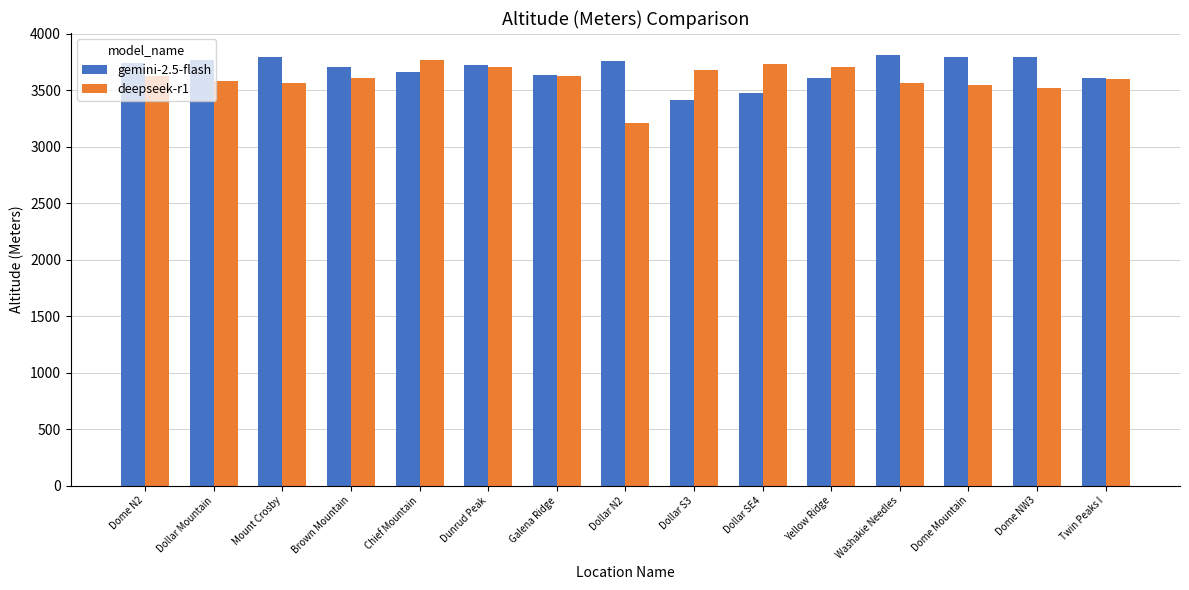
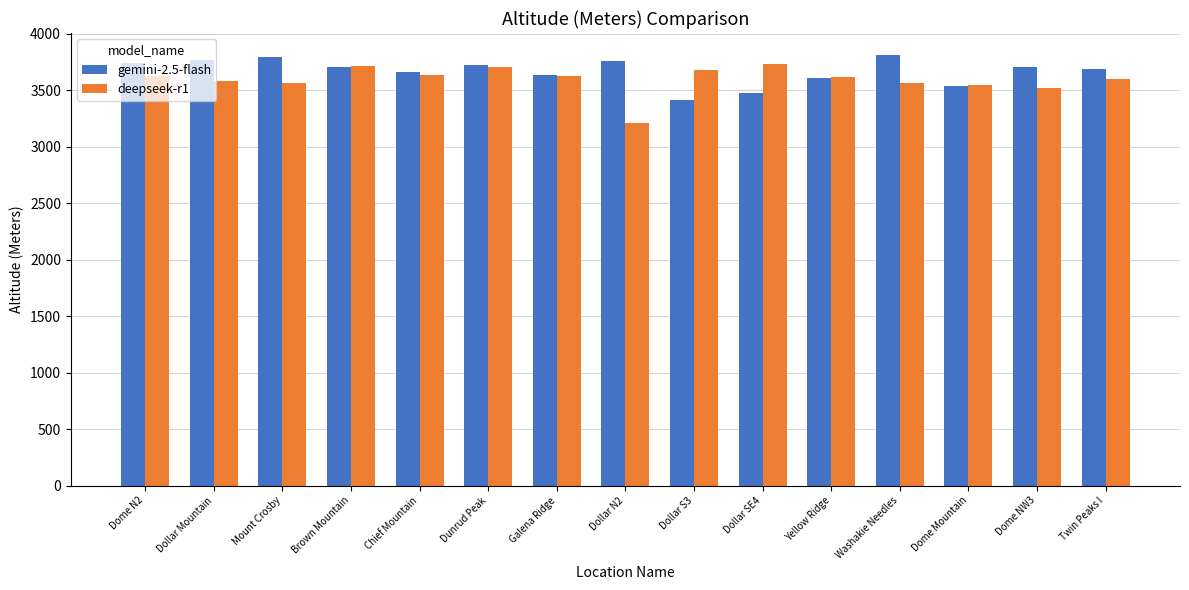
  {
    "gemini-2.5-flash": {
      "Mount Crosby": 3790,
      "Brown Mountain": 3710,
      "Chief Mountain": 3660,
      "Dunrud Peak": 3720,
      "Galena Ridge": 3640,
      "Dollar N2": 3760,
      "Dollar S3": 3410,
      "Dollar SE4": 3470,
      "Yellow Ridge": 3610,
      "Washakie Needles": 3820,
-     "Dome Mountain": 3800,
-     "Dome NW3": 3800,
-     "Twin Peaks I": 3610
+     "Dome Mountain": 3540,
+     "Dome NW3": 3710,
+     "Twin Peaks I": 3680
    },
    "deepseek-r1": {
      "Dollar Mountain": 3580,
      "Mount Crosby": 3560,
-     "Brown Mountain": 3610,
-     "Chief Mountain": 3770,
+     "Brown Mountain": 3720,
+     "Chief Mountain": 3640,
      "Dunrud Peak": 3710,
      "Galena Ridge": 3630,
      "Dollar N2": 3210,
      "Dollar S3": 3680,
      "Dollar SE4": 3730,
-     "Yellow Ridge": 3710,
+     "Yellow Ridge": 3620,
      "Washakie Needles": 3560,
      "Dome Mountain": 3550,
      "Dome NW3": 3520,
      "Twin Peaks I": 3600
    }
  }
